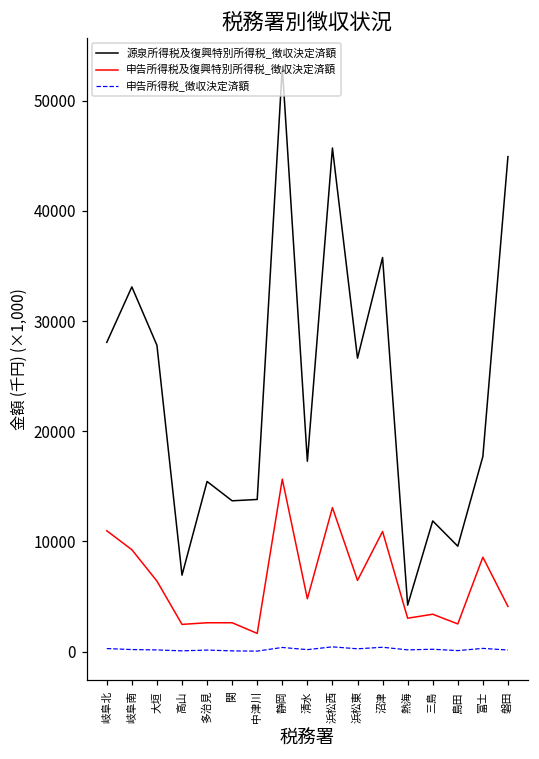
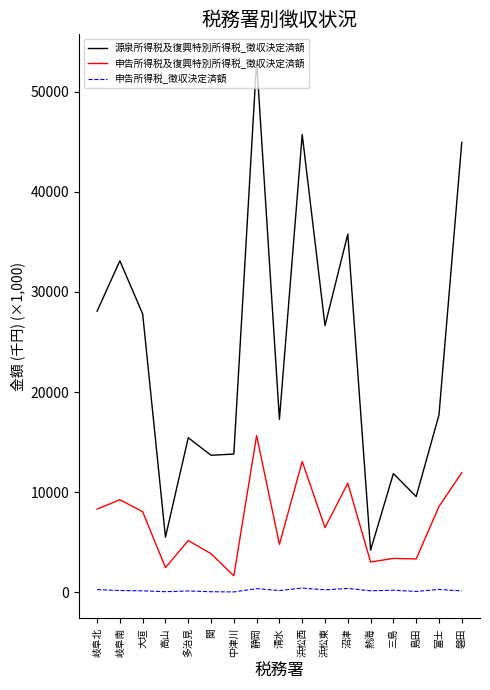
  {
    "源泉所得税及復興特別所得税_徴収決定済額": {
      "岐阜北": 28100,
      "岐阜南": 33100,
      "大垣": 27800,
-     "高山": 6900,
+     "高山": 5500,
      "多治見": 15400,
      "関": 13700,
      "中津川": 13800,
      "清水": 17300,
      "浜松西": 45700,
      "浜松東": 26600,
      "沼津": 35800,
      "熱海": 4200,
      "三島": 11900,
      "島田": 9600,
      "富士": 17700,
      "磐田": 44900
    },
    "申告所得税及復興特別所得税_徴収決定済額": {
-     "岐阜北": 11000,
+     "岐阜北": 8300,
      "岐阜南": 9300,
-     "大垣": 6400,
+     "大垣": 8100,
      "高山": 2500,
-     "多治見": 2600,
-     "関": 2600,
+     "多治見": 5200,
+     "関": 3900,
      "中津川": 1700,
      "静岡": 15700,
      "清水": 4800,
      "浜松西": 13100,
      "浜松東": 6500,
      "沼津": 10900,
      "熱海": 3000,
      "三島": 3400,
-     "島田": 2500,
+     "島田": 3300,
      "富士": 8600,
-     "磐田": 4100
+     "磐田": 12000
    },
    "申告所得税_徴収決定済額": {
      "岐阜北": 300,
      "岐阜南": 200,
      "大垣": 200,
      "高山": 100,
      "多治見": 100,
      "関": 100,
      "中津川": 100,
      "静岡": 400,
      "清水": 200,
      "浜松西": 400,
      "浜松東": 300,
      "沼津": 400,
      "熱海": 200,
      "三島": 200,
      "島田": 100,
      "富士": 300,
      "磐田": 200
    }
  }
